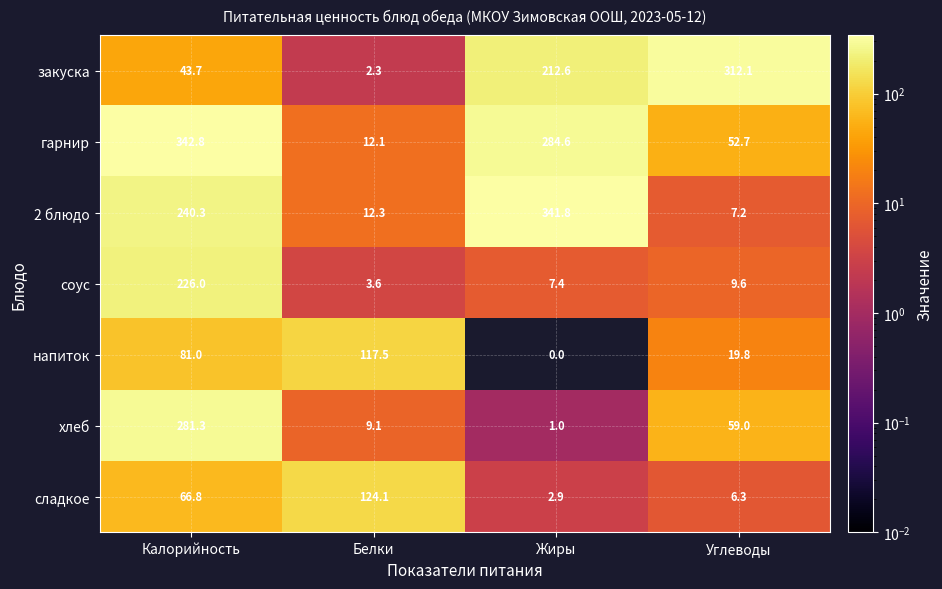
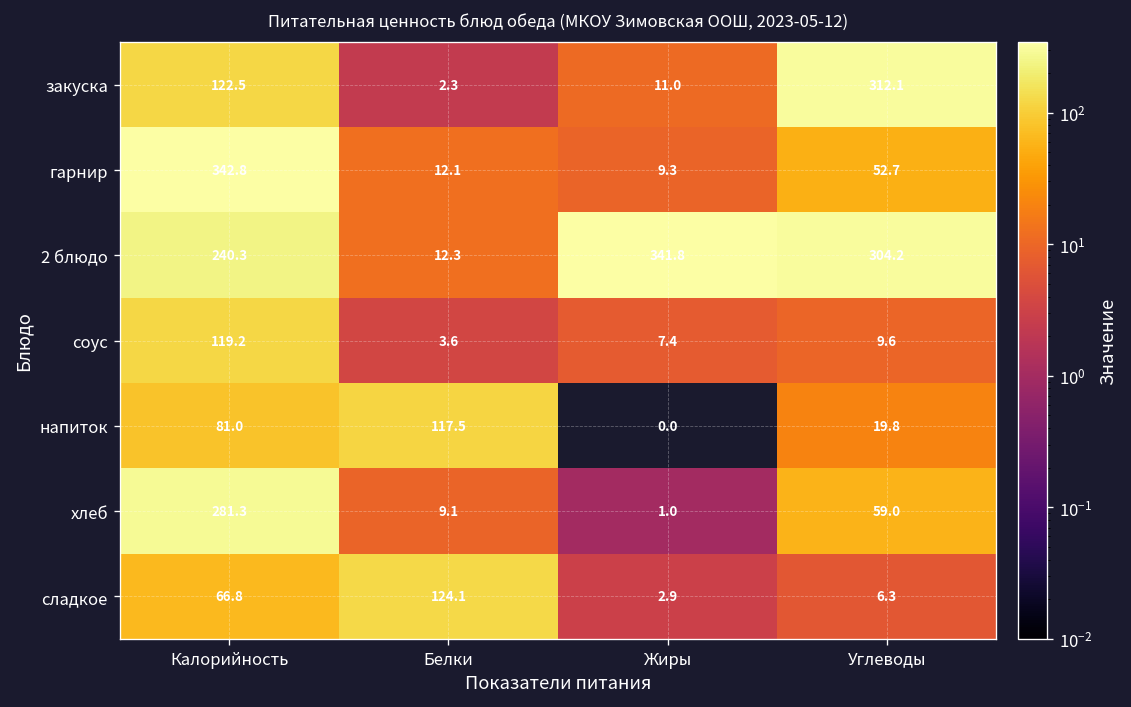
  {
    "закуска": {
-     "Калорийность": 43.7,
+     "Калорийность": 122.5,
      "Белки": 2.3,
-     "Жиры": 212.6,
+     "Жиры": 11.0,
      "Углеводы": 312.1
    },
    "гарнир": {
      "Калорийность": 342.8,
      "Белки": 12.1,
-     "Жиры": 284.6,
+     "Жиры": 9.3,
      "Углеводы": 52.7
    },
    "2 блюдо": {
      "Калорийность": 240.3,
      "Белки": 12.3,
      "Жиры": 341.8,
-     "Углеводы": 7.2
+     "Углеводы": 304.2
    },
    "соус": {
-     "Калорийность": 226.0,
+     "Калорийность": 119.2,
      "Белки": 3.6,
      "Жиры": 7.4,
      "Углеводы": 9.6
    },
    "напиток": {
      "Калорийность": 81.0,
      "Белки": 117.5,
      "Жиры": 0.0,
      "Углеводы": 19.8
    },
    "хлеб": {
      "Калорийность": 281.3,
      "Белки": 9.1,
      "Жиры": 1.0,
      "Углеводы": 59.0
    },
    "сладкое": {
      "Калорийность": 66.8,
      "Белки": 124.1,
      "Жиры": 2.9,
      "Углеводы": 6.3
    }
  }
